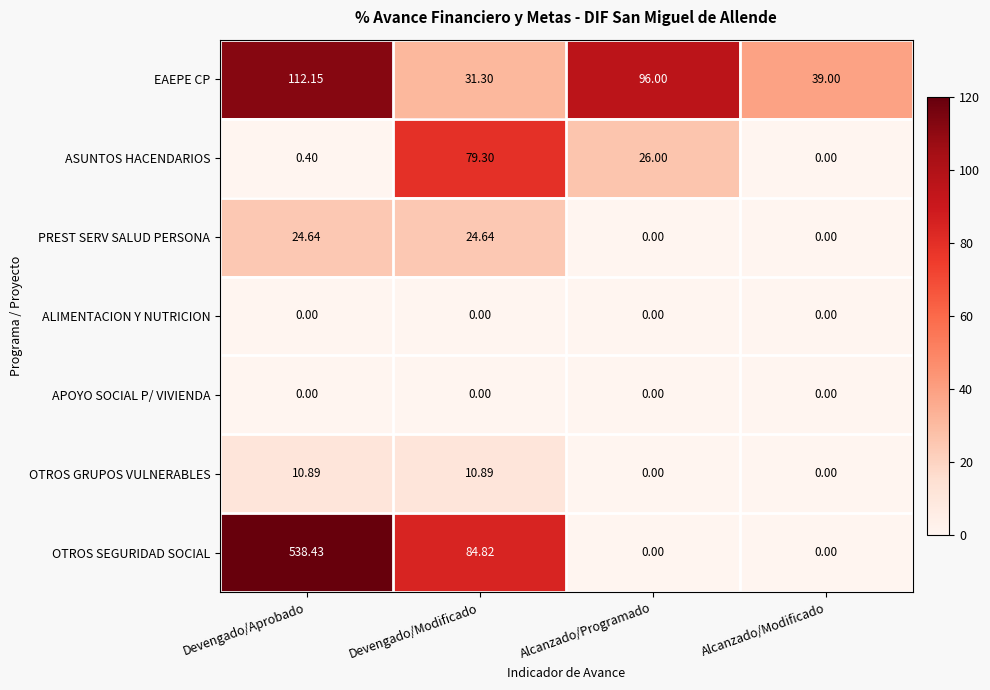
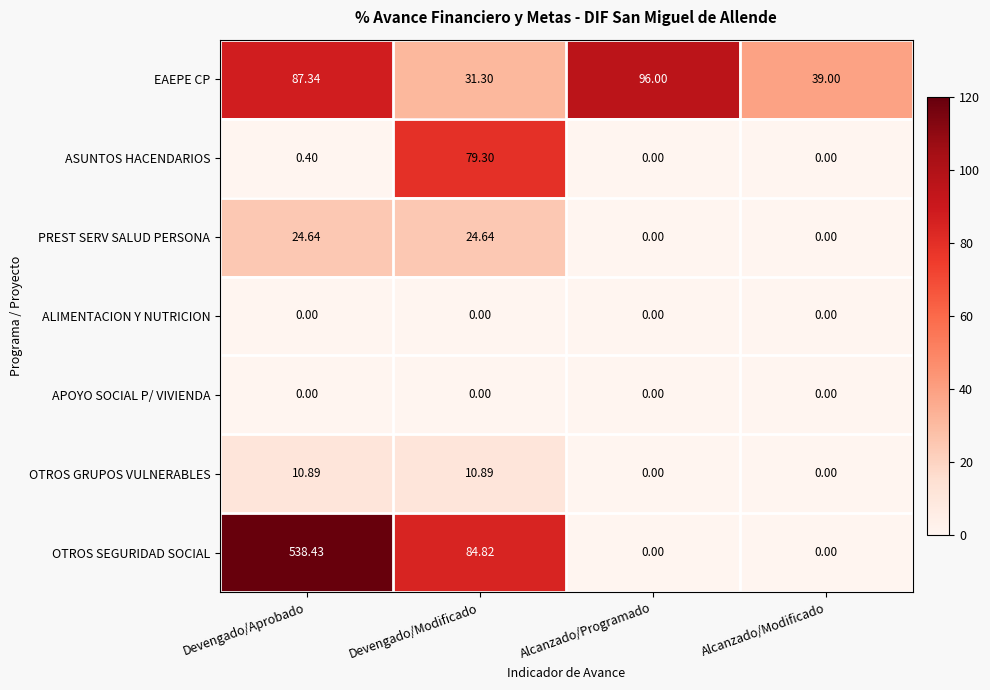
  {
    "EAEPE CP": {
-     "Devengado/Aprobado": 112.15,
+     "Devengado/Aprobado": 87.34,
      "Devengado/Modificado": 31.30,
      "Alcanzado/Programado": 96.00,
      "Alcanzado/Modificado": 39.00
    },
    "ASUNTOS HACENDARIOS": {
      "Devengado/Aprobado": 0.40,
      "Devengado/Modificado": 79.30,
-     "Alcanzado/Programado": 26.00,
+     "Alcanzado/Programado": 0.00,
      "Alcanzado/Modificado": 0.00
    },
    "PREST SERV SALUD PERSONA": {
      "Devengado/Aprobado": 24.64,
      "Devengado/Modificado": 24.64,
      "Alcanzado/Programado": 0.00,
      "Alcanzado/Modificado": 0.00
    },
    "ALIMENTACION Y NUTRICION": {
      "Devengado/Aprobado": 0.00,
      "Devengado/Modificado": 0.00,
      "Alcanzado/Programado": 0.00,
      "Alcanzado/Modificado": 0.00
    },
    "APOYO SOCIAL P/ VIVIENDA": {
      "Devengado/Aprobado": 0.00,
      "Devengado/Modificado": 0.00,
      "Alcanzado/Programado": 0.00,
      "Alcanzado/Modificado": 0.00
    },
    "OTROS GRUPOS VULNERABLES": {
      "Devengado/Aprobado": 10.89,
      "Devengado/Modificado": 10.89,
      "Alcanzado/Programado": 0.00,
      "Alcanzado/Modificado": 0.00
    },
    "OTROS SEGURIDAD SOCIAL": {
      "Devengado/Aprobado": 538.43,
      "Devengado/Modificado": 84.82,
      "Alcanzado/Programado": 0.00,
      "Alcanzado/Modificado": 0.00
    }
  }
